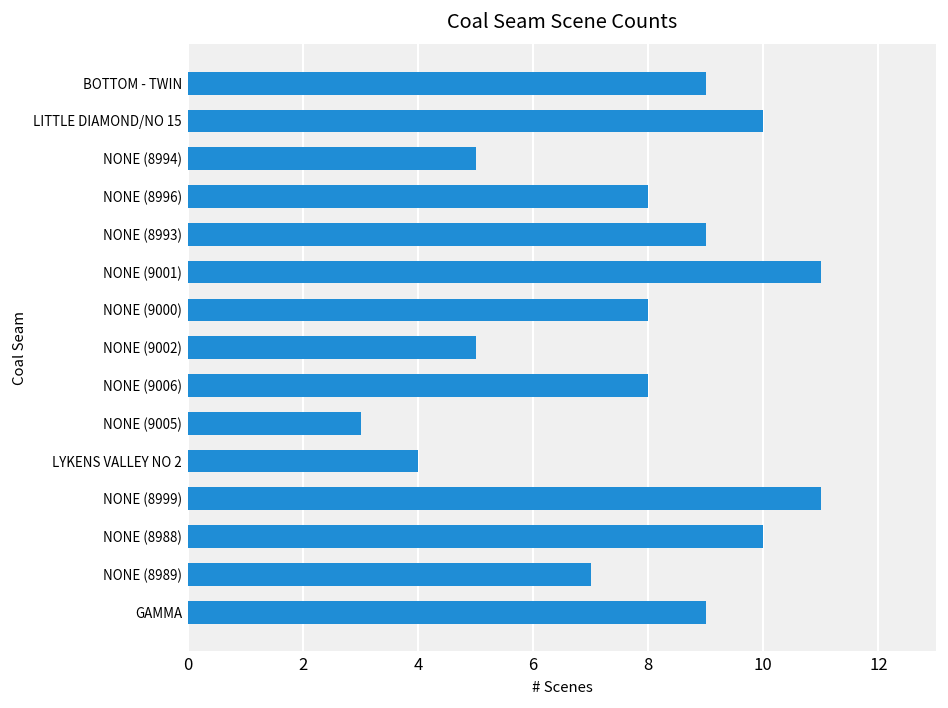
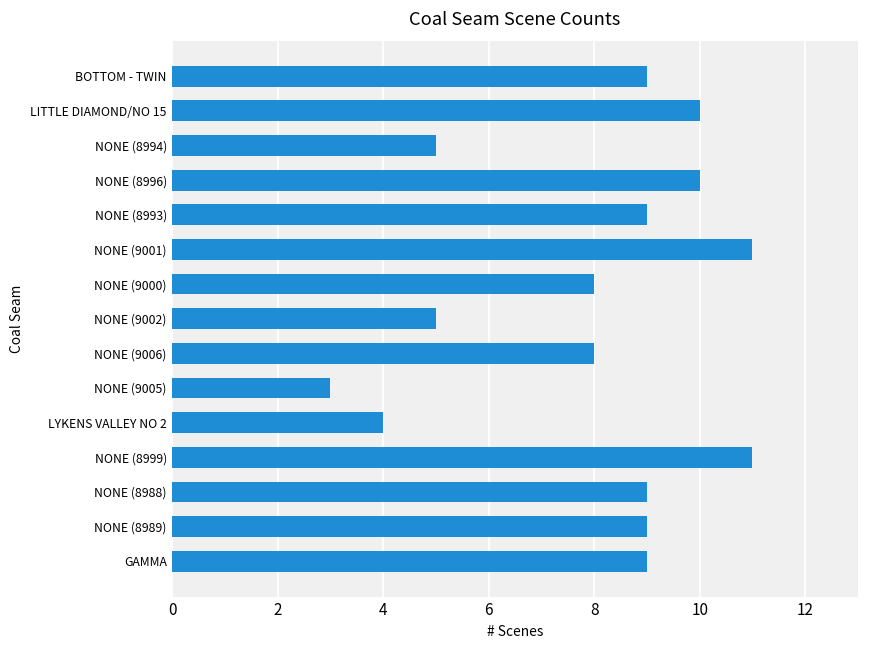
  {
    "BOTTOM - TWIN": 9,
    "LITTLE DIAMOND/NO 15": 10,
    "NONE (8994)": 5,
-   "NONE (8996)": 8,
+   "NONE (8996)": 10,
    "NONE (8993)": 9,
    "NONE (9001)": 11,
    "NONE (9000)": 8,
    "NONE (9002)": 5,
    "NONE (9006)": 8,
    "NONE (9005)": 3,
    "LYKENS VALLEY NO 2": 4,
    "NONE (8999)": 11,
-   "NONE (8988)": 10,
-   "NONE (8989)": 7,
+   "NONE (8988)": 9,
+   "NONE (8989)": 9,
    "GAMMA": 9
  }
